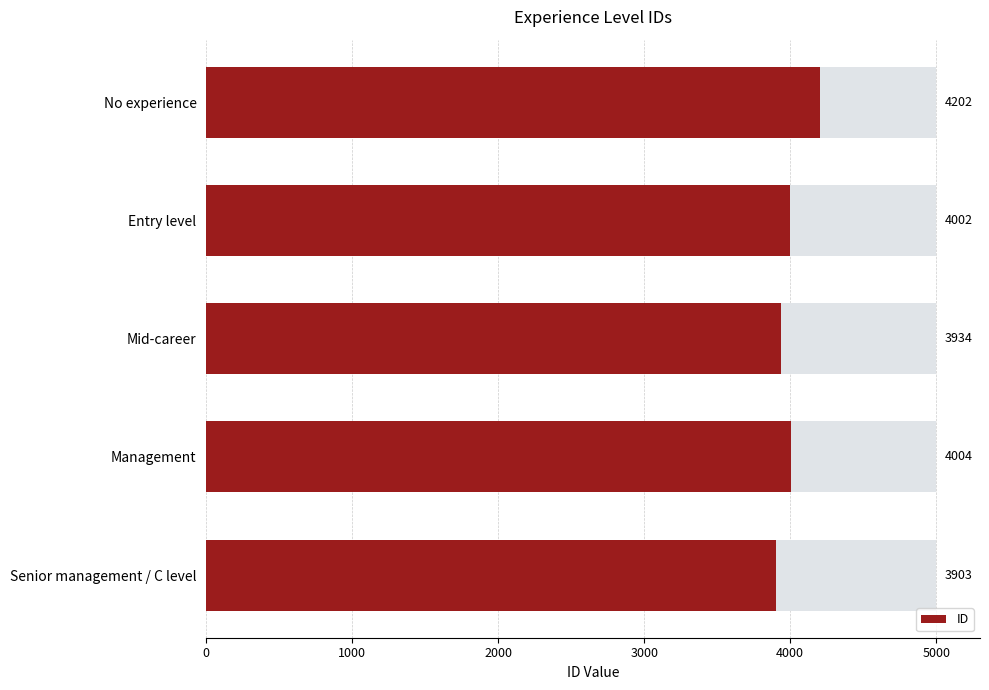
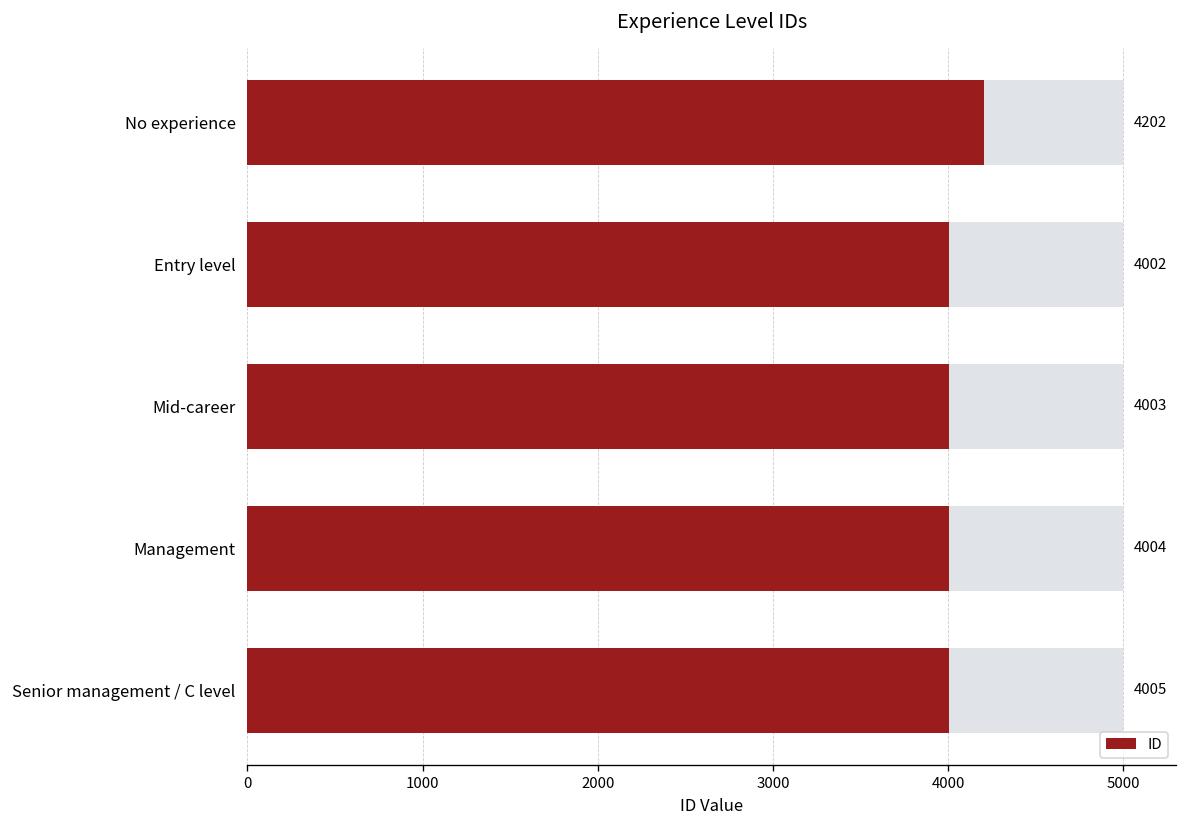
  {
    "ID": {
-     "Mid-career": 3934,
-     "Senior management / C level": 3903
+     "Mid-career": 4003,
+     "Senior management / C level": 4005
    }
  }
